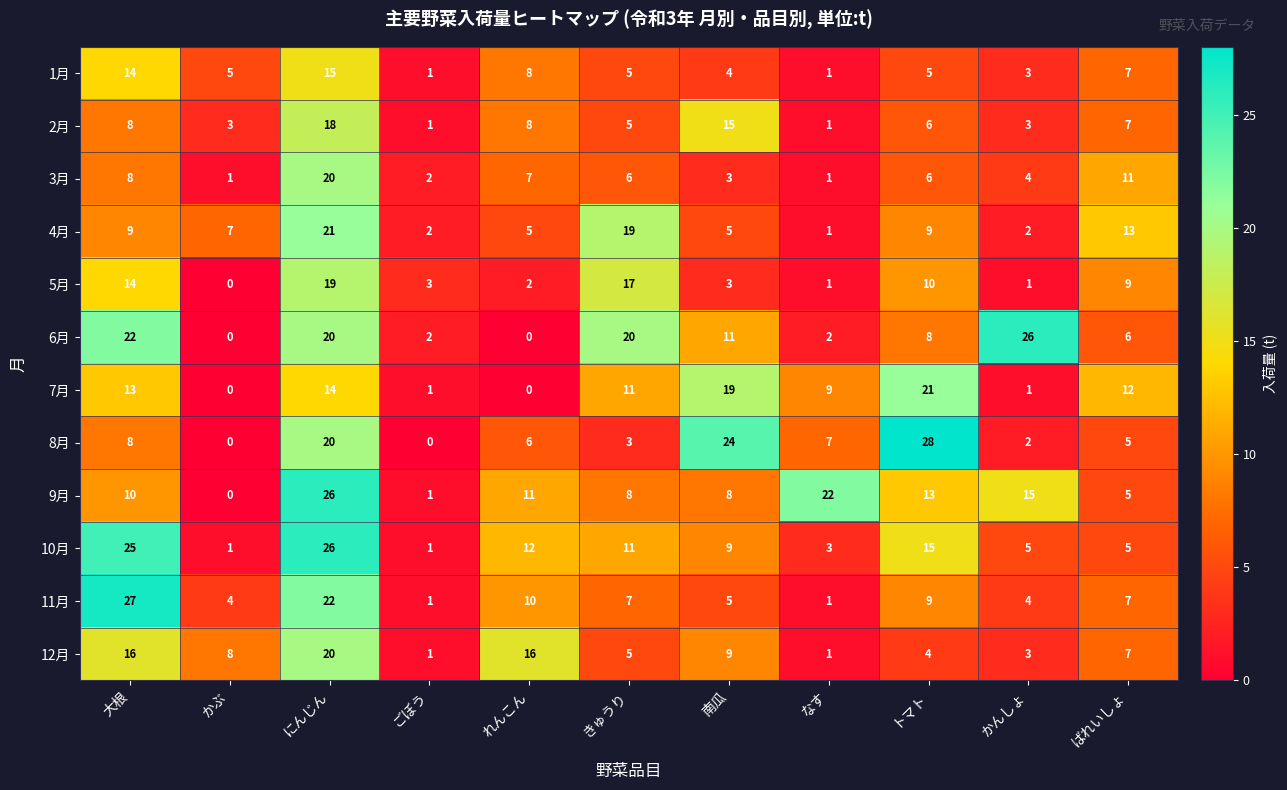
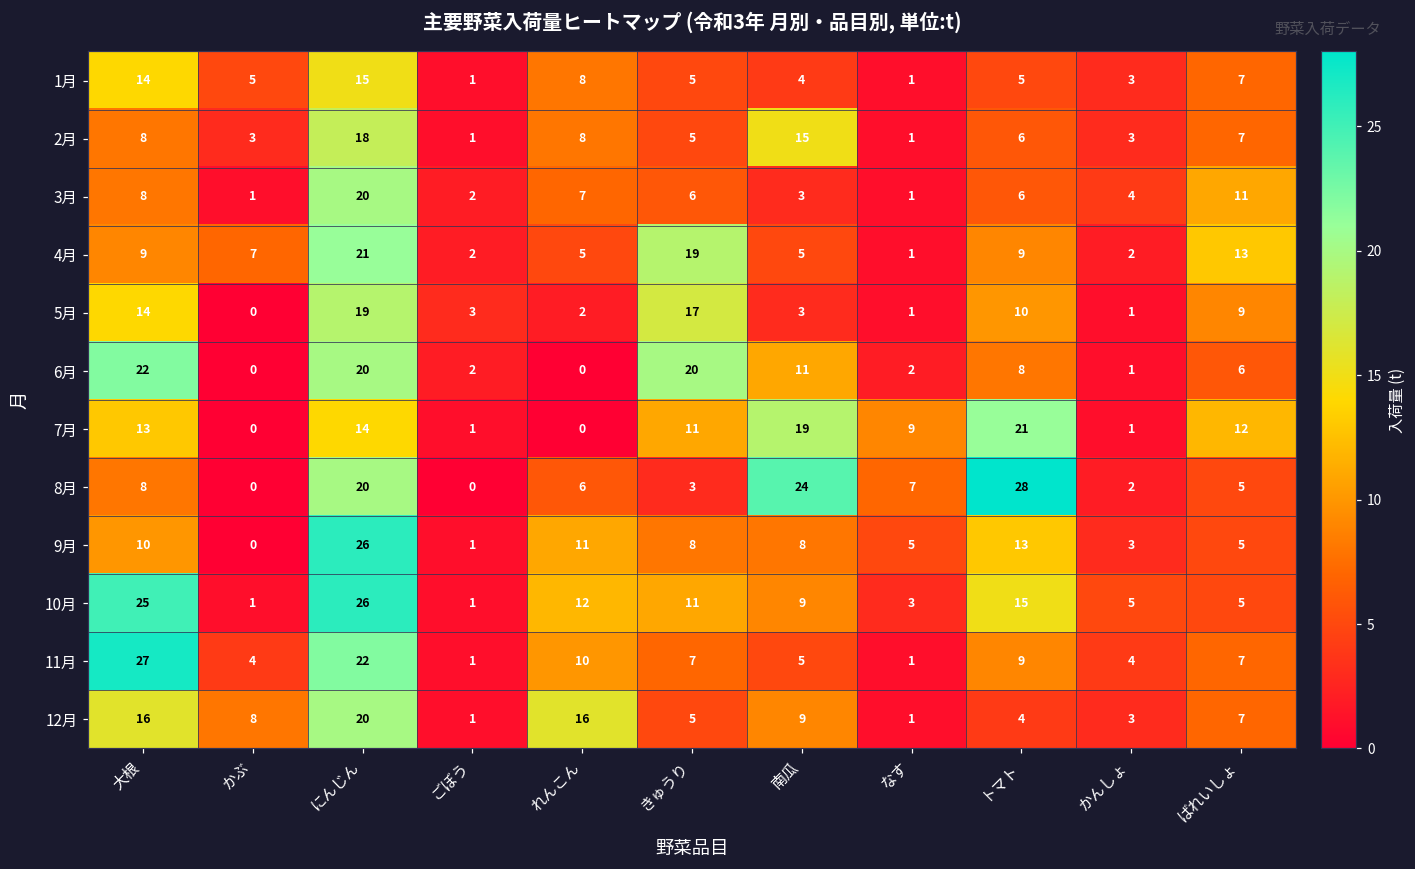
  {
    "1月": {
      "大根": 14,
      "かぶ": 5,
      "にんじん": 15,
      "ごぼう": 1,
      "れんこん": 8,
      "きゅうり": 5,
      "南瓜": 4,
      "なす": 1,
      "トマト": 5,
      "かんしょ": 3,
      "ばれいしょ": 7
    },
    "2月": {
      "大根": 8,
      "かぶ": 3,
      "にんじん": 18,
      "ごぼう": 1,
      "れんこん": 8,
      "きゅうり": 5,
      "南瓜": 15,
      "なす": 1,
      "トマト": 6,
      "かんしょ": 3,
      "ばれいしょ": 7
    },
    "3月": {
      "大根": 8,
      "かぶ": 1,
      "にんじん": 20,
      "ごぼう": 2,
      "れんこん": 7,
      "きゅうり": 6,
      "南瓜": 3,
      "なす": 1,
      "トマト": 6,
      "かんしょ": 4,
      "ばれいしょ": 11
    },
    "4月": {
      "大根": 9,
      "かぶ": 7,
      "にんじん": 21,
      "ごぼう": 2,
      "れんこん": 5,
      "きゅうり": 19,
      "南瓜": 5,
      "なす": 1,
      "トマト": 9,
      "かんしょ": 2,
      "ばれいしょ": 13
    },
    "5月": {
      "大根": 14,
      "かぶ": 0,
      "にんじん": 19,
      "ごぼう": 3,
      "れんこん": 2,
      "きゅうり": 17,
      "南瓜": 3,
      "なす": 1,
      "トマト": 10,
      "かんしょ": 1,
      "ばれいしょ": 9
    },
    "6月": {
      "大根": 22,
      "かぶ": 0,
      "にんじん": 20,
      "ごぼう": 2,
      "れんこん": 0,
      "きゅうり": 20,
      "南瓜": 11,
      "なす": 2,
      "トマト": 8,
-     "かんしょ": 26,
+     "かんしょ": 1,
      "ばれいしょ": 6
    },
    "7月": {
      "大根": 13,
      "かぶ": 0,
      "にんじん": 14,
      "ごぼう": 1,
      "れんこん": 0,
      "きゅうり": 11,
      "南瓜": 19,
      "なす": 9,
      "トマト": 21,
      "かんしょ": 1,
      "ばれいしょ": 12
    },
    "8月": {
      "大根": 8,
      "かぶ": 0,
      "にんじん": 20,
      "ごぼう": 0,
      "れんこん": 6,
      "きゅうり": 3,
      "南瓜": 24,
      "なす": 7,
      "トマト": 28,
      "かんしょ": 2,
      "ばれいしょ": 5
    },
    "9月": {
      "大根": 10,
      "かぶ": 0,
      "にんじん": 26,
      "ごぼう": 1,
      "れんこん": 11,
      "きゅうり": 8,
      "南瓜": 8,
-     "なす": 22,
+     "なす": 5,
      "トマト": 13,
-     "かんしょ": 15,
+     "かんしょ": 3,
      "ばれいしょ": 5
    },
    "10月": {
      "大根": 25,
      "かぶ": 1,
      "にんじん": 26,
      "ごぼう": 1,
      "れんこん": 12,
      "きゅうり": 11,
      "南瓜": 9,
      "なす": 3,
      "トマト": 15,
      "かんしょ": 5,
      "ばれいしょ": 5
    },
    "11月": {
      "大根": 27,
      "かぶ": 4,
      "にんじん": 22,
      "ごぼう": 1,
      "れんこん": 10,
      "きゅうり": 7,
      "南瓜": 5,
      "なす": 1,
      "トマト": 9,
      "かんしょ": 4,
      "ばれいしょ": 7
    },
    "12月": {
      "大根": 16,
      "かぶ": 8,
      "にんじん": 20,
      "ごぼう": 1,
      "れんこん": 16,
      "きゅうり": 5,
      "南瓜": 9,
      "なす": 1,
      "トマト": 4,
      "かんしょ": 3,
      "ばれいしょ": 7
    }
  }
